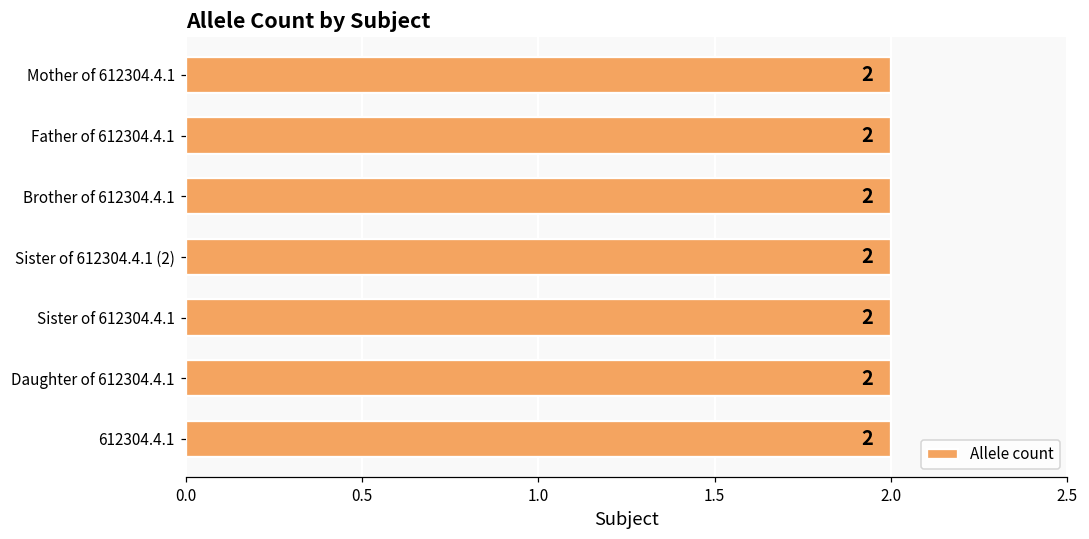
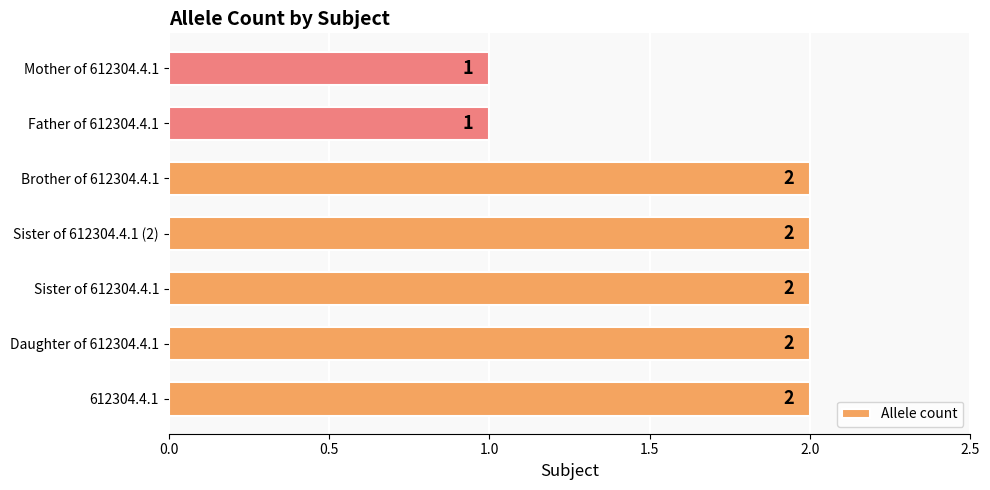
  {
-   "Mother of 612304.4.1": 2,
-   "Father of 612304.4.1": 2,
+   "Mother of 612304.4.1": 1,
+   "Father of 612304.4.1": 1,
    "Brother of 612304.4.1": 2,
    "Sister of 612304.4.1 (2)": 2,
    "Sister of 612304.4.1": 2,
    "Daughter of 612304.4.1": 2,
    "612304.4.1": 2
  }
